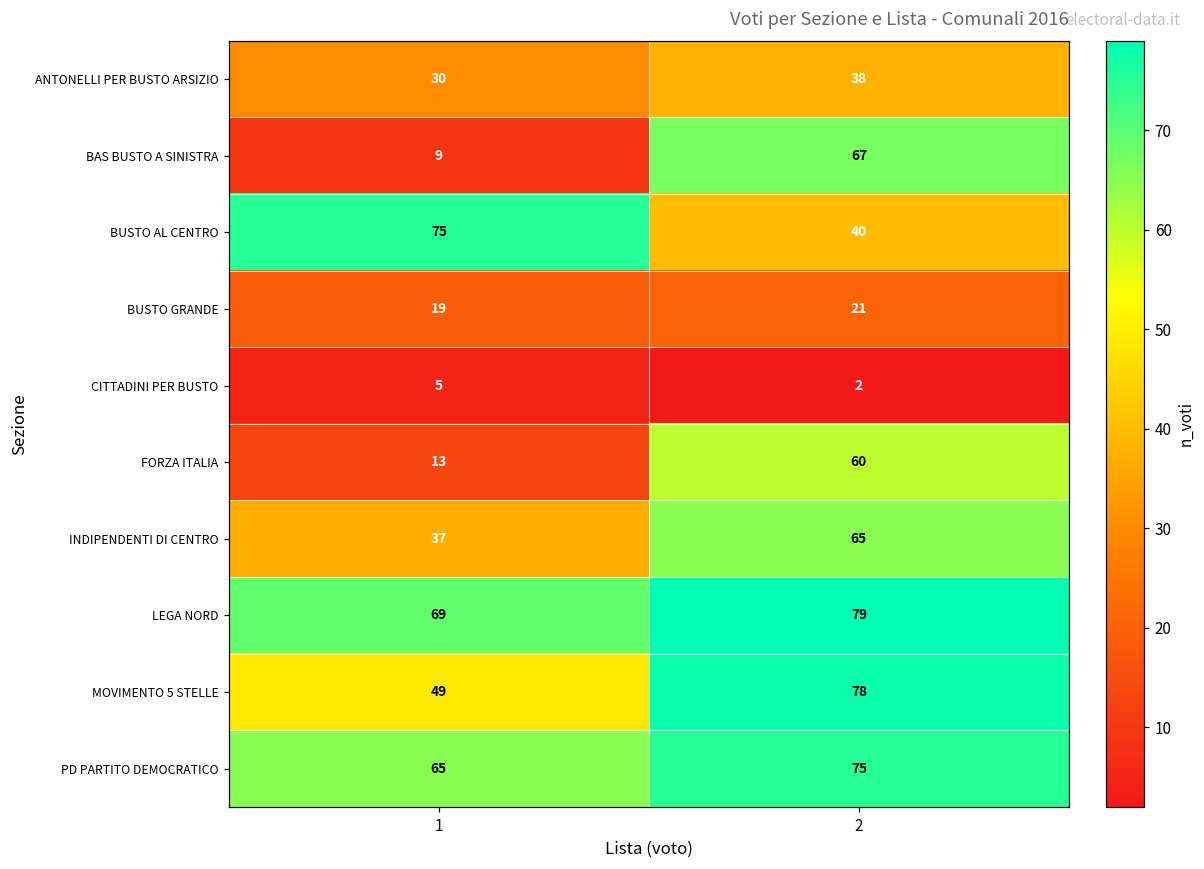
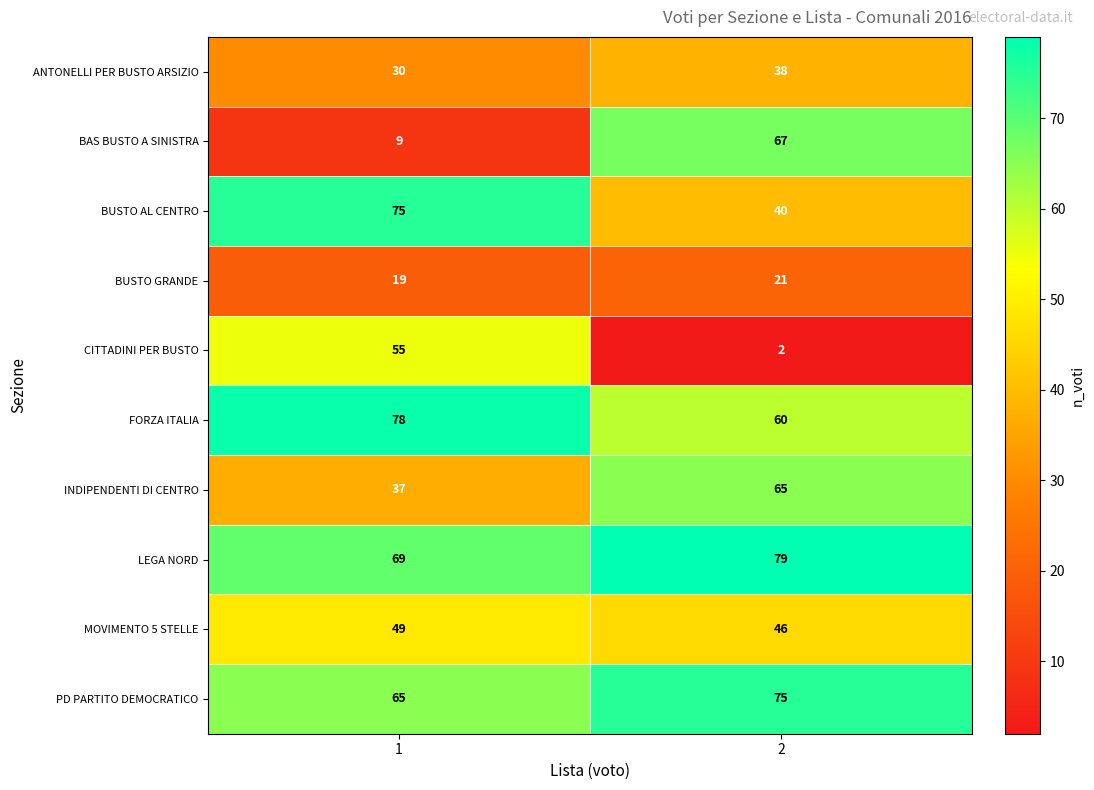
  {
    "ANTONELLI PER BUSTO ARSIZIO": {
      "1": 30,
      "2": 38
    },
    "BAS BUSTO A SINISTRA": {
      "1": 9,
      "2": 67
    },
    "BUSTO AL CENTRO": {
      "1": 75,
      "2": 40
    },
    "BUSTO GRANDE": {
      "1": 19,
      "2": 21
    },
    "CITTADINI PER BUSTO": {
-     "1": 5,
+     "1": 55,
      "2": 2
    },
    "FORZA ITALIA": {
-     "1": 13,
+     "1": 78,
      "2": 60
    },
    "INDIPENDENTI DI CENTRO": {
      "1": 37,
      "2": 65
    },
    "LEGA NORD": {
      "1": 69,
      "2": 79
    },
    "MOVIMENTO 5 STELLE": {
      "1": 49,
-     "2": 78
+     "2": 46
    },
    "PD PARTITO DEMOCRATICO": {
      "1": 65,
      "2": 75
    }
  }
